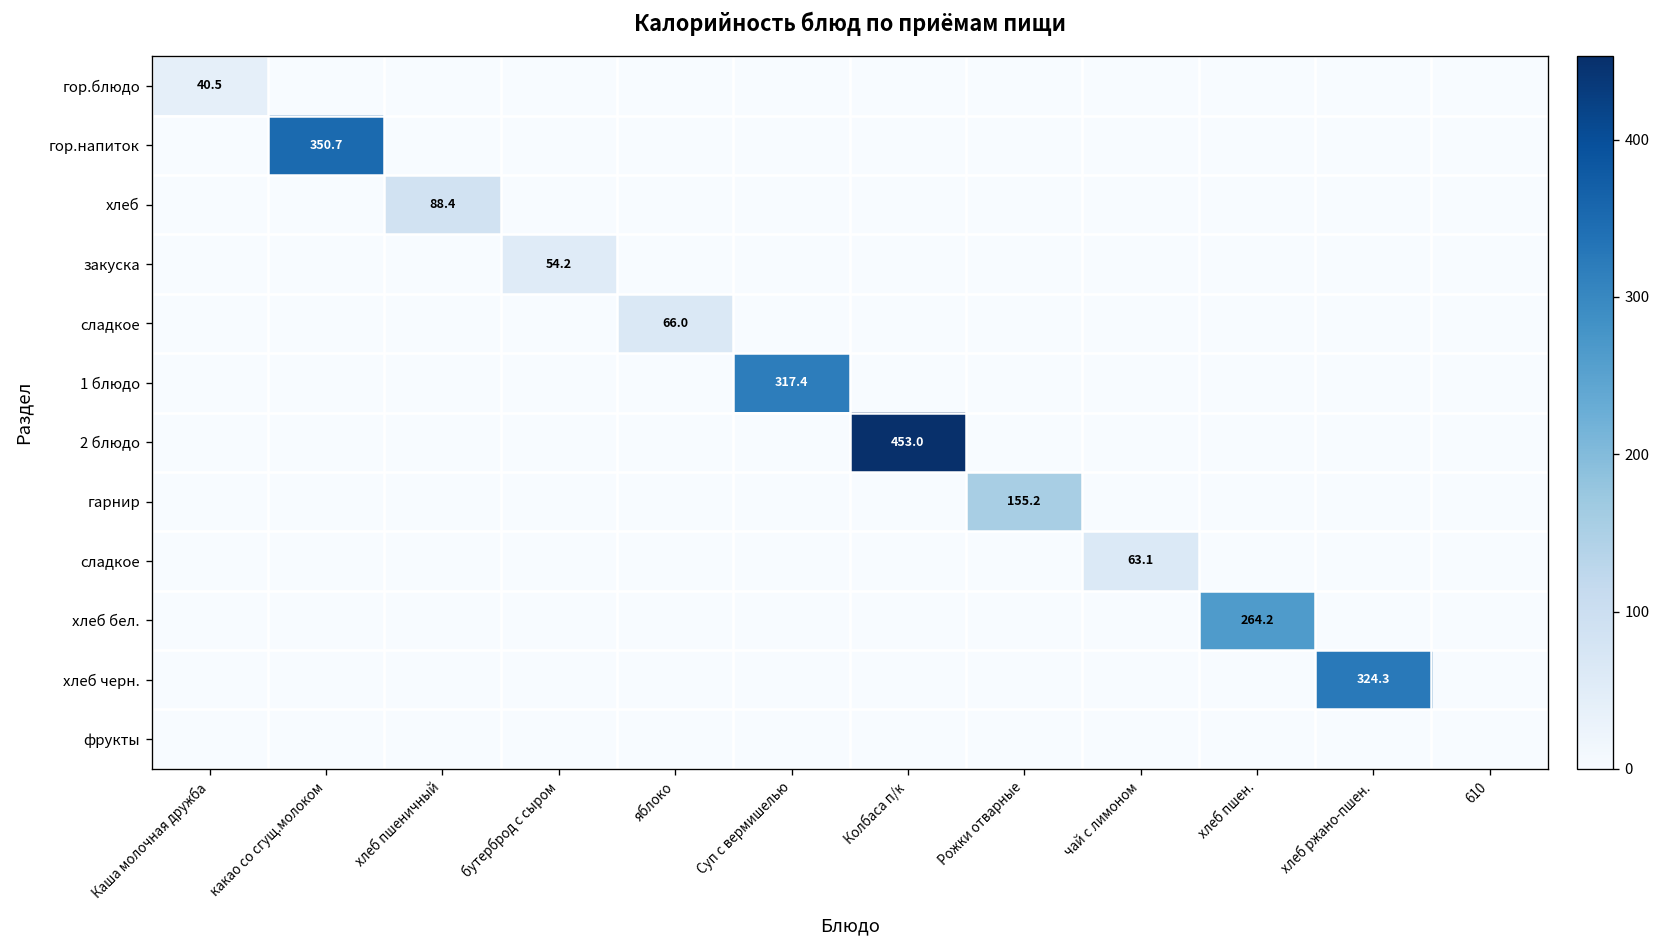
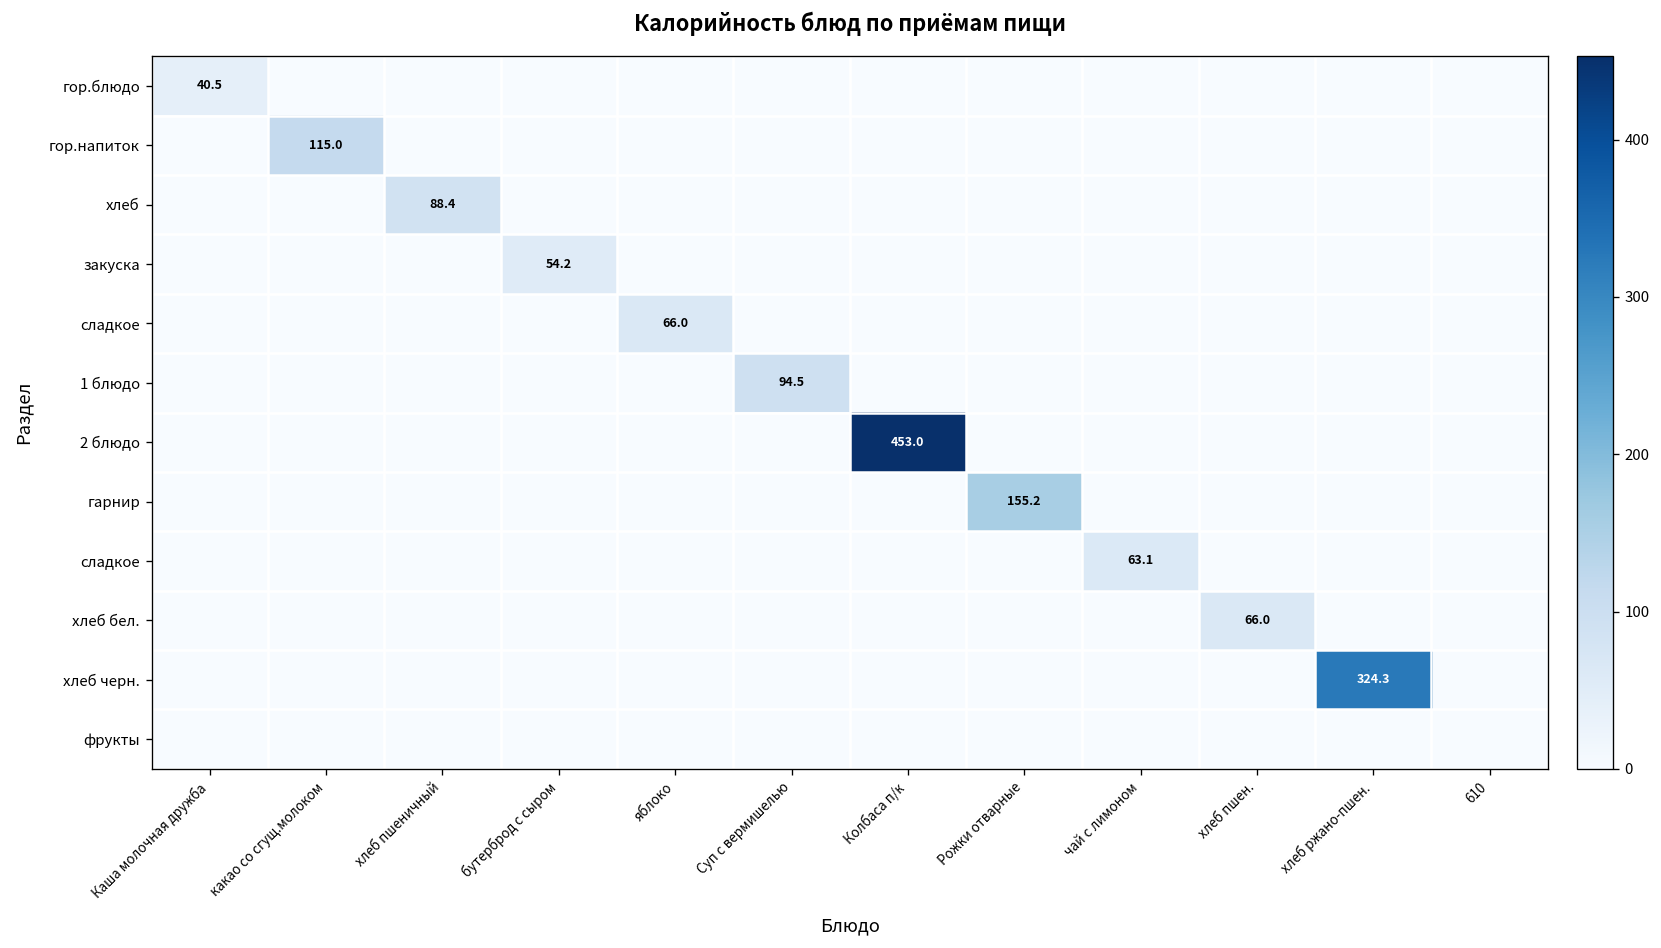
  {
    "гор.блюдо": {
      "Каша молочная дружба": 40.5
    },
    "гор.напиток": {
-     "какао со сгущ.молоком": 350.7
+     "какао со сгущ.молоком": 115.0
    },
    "хлеб": {
      "хлеб пшеничный": 88.4
    },
    "закуска": {
      "бутерброд с сыром": 54.2
    },
    "1 блюдо": {
-     "Суп с вермишелью": 317.4
+     "Суп с вермишелью": 94.5
    },
    "2 блюдо": {
      "Колбаса п/к": 453.0
    },
    "гарнир": {
      "Рожки отварные": 155.2
    },
    "хлеб бел.": {
-     "хлеб пшен.": 264.2
+     "хлеб пшен.": 66.0
    },
    "хлеб черн.": {
      "хлеб ржано-пшен.": 324.3
    }
  }
